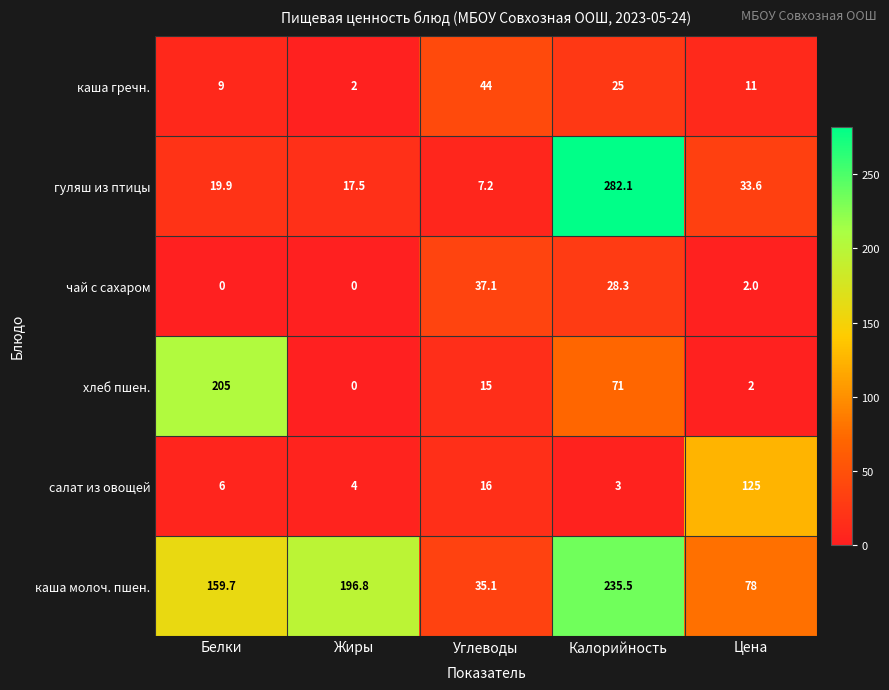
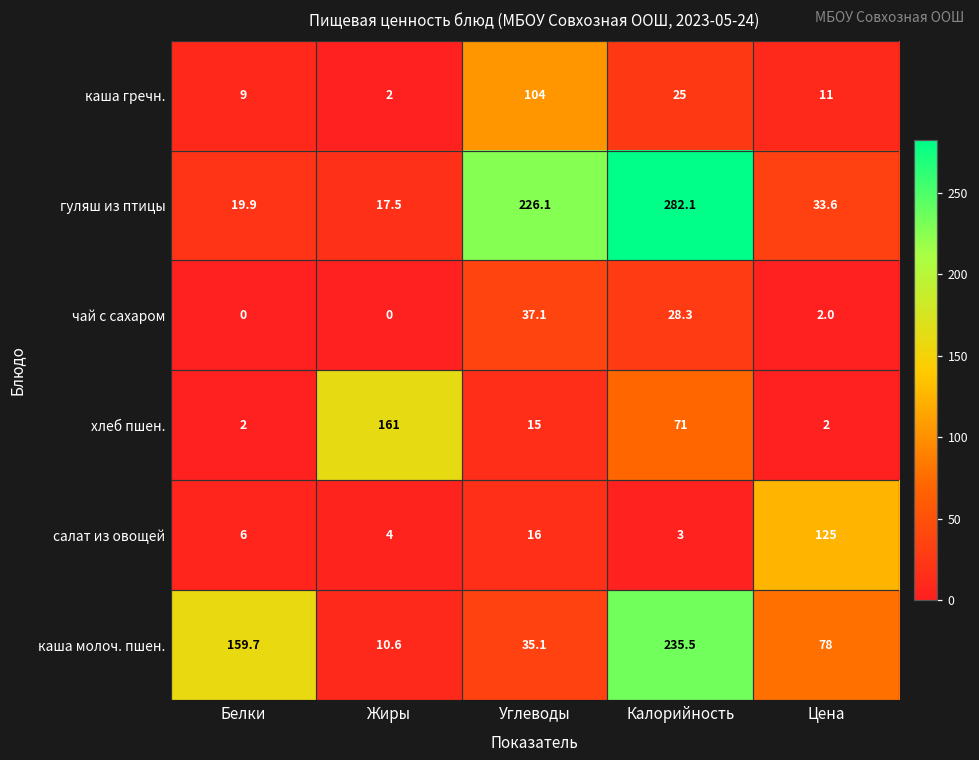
  {
    "каша гречн.": {
      "Белки": 9,
      "Жиры": 2,
-     "Углеводы": 44,
+     "Углеводы": 104,
      "Калорийность": 25,
      "Цена": 11
    },
    "гуляш из птицы": {
      "Белки": 19.9,
      "Жиры": 17.5,
-     "Углеводы": 7.2,
+     "Углеводы": 226.1,
      "Калорийность": 282.1,
      "Цена": 33.6
    },
    "чай с сахаром": {
      "Белки": 0,
      "Жиры": 0,
      "Углеводы": 37.1,
      "Калорийность": 28.3,
      "Цена": 2.0
    },
    "хлеб пшен.": {
-     "Белки": 205,
-     "Жиры": 0,
+     "Белки": 2,
+     "Жиры": 161,
      "Углеводы": 15,
      "Калорийность": 71,
      "Цена": 2
    },
    "салат из овощей": {
      "Белки": 6,
      "Жиры": 4,
      "Углеводы": 16,
      "Калорийность": 3,
      "Цена": 125
    },
    "каша молоч. пшен.": {
      "Белки": 159.7,
-     "Жиры": 196.8,
+     "Жиры": 10.6,
      "Углеводы": 35.1,
      "Калорийность": 235.5,
      "Цена": 78
    }
  }
